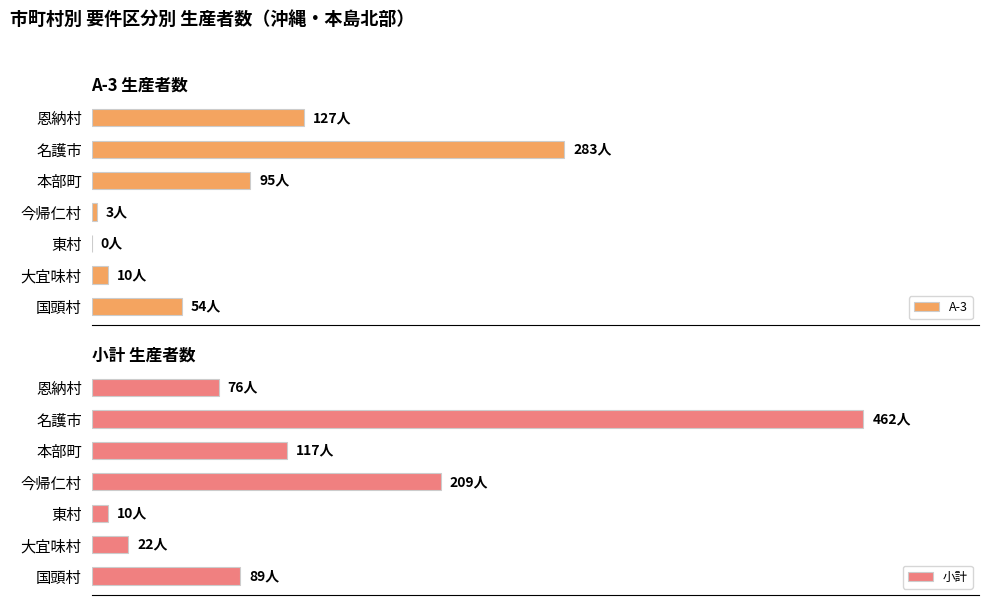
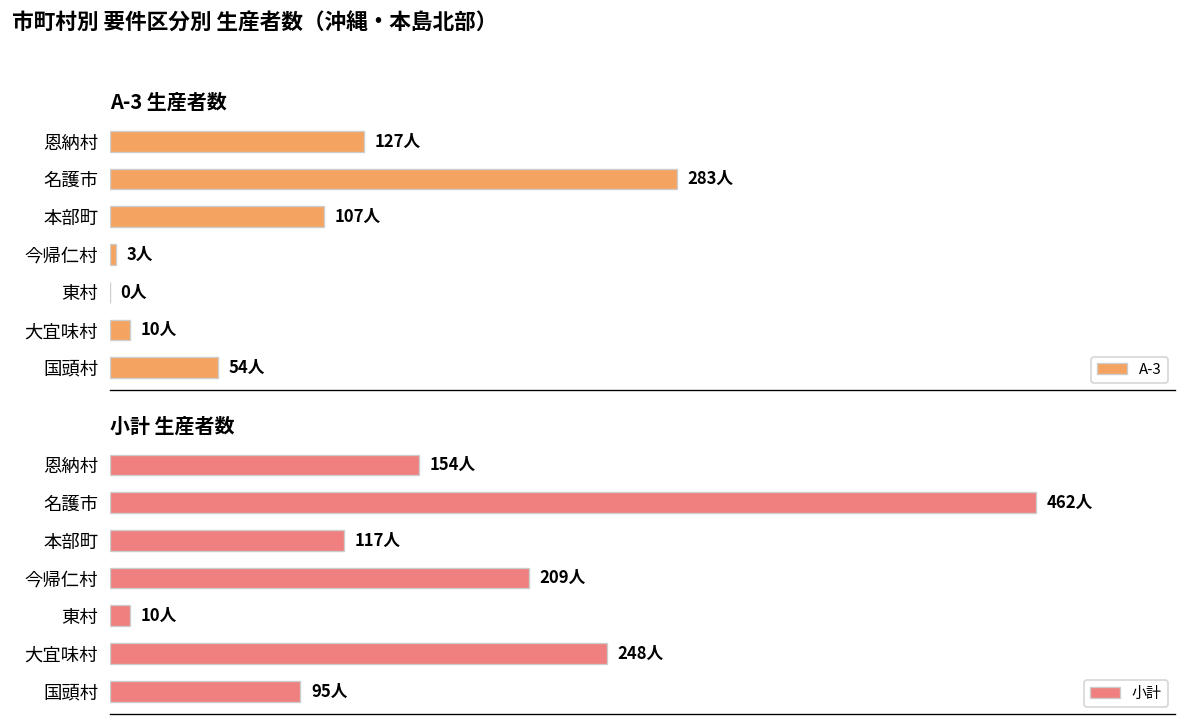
  {
    "A-3 生産者数": {
      "恩納村": "127人",
      "名護市": "283人",
-     "本部町": "95人",
+     "本部町": "107人",
      "今帰仁村": "3人",
      "東村": "0人",
      "大宜味村": "10人",
      "国頭村": "54人"
    },
    "小計 生産者数": {
-     "恩納村": "76人",
+     "恩納村": "154人",
      "名護市": "462人",
      "本部町": "117人",
      "今帰仁村": "209人",
      "東村": "10人",
-     "大宜味村": "22人",
-     "国頭村": "89人"
+     "大宜味村": "248人",
+     "国頭村": "95人"
    }
  }
